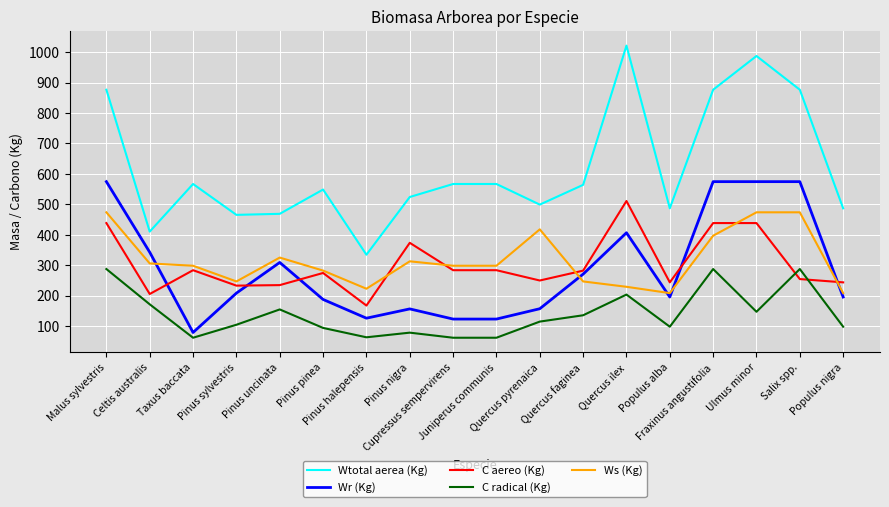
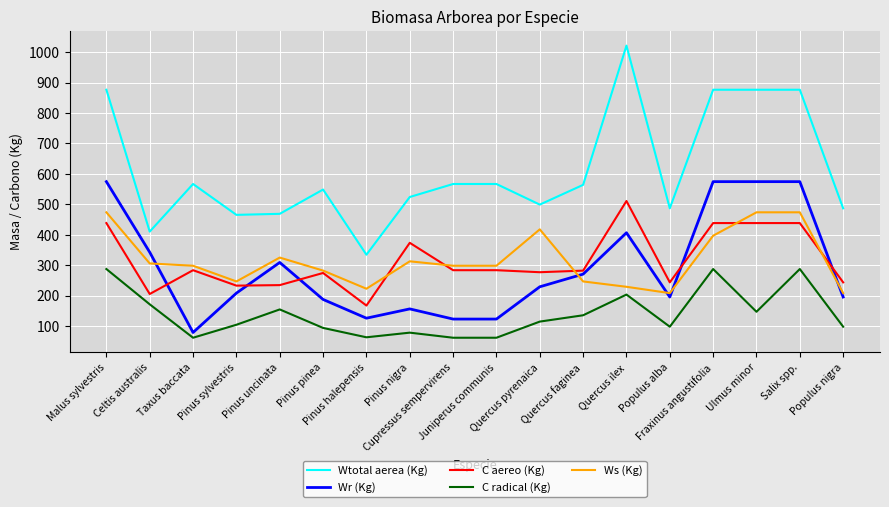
  {
    "Wtotal aerea (Kg)": {
      "Malus sylvestris": 880,
      "Celtis australis": 410,
      "Taxus baccata": 570,
      "Pinus sylvestris": 470,
      "Pinus uncinata": 470,
      "Pinus pinea": 550,
      "Pinus halepensis": 330,
      "Pinus nigra": 520,
      "Cupressus sempervirens": 570,
      "Juniperus communis": 570,
      "Quercus pyrenaica": 500,
      "Quercus faginea": 560,
      "Quercus ilex": 1020,
      "Populus alba": 490,
      "Fraxinus angustifolia": 880,
-     "Ulmus minor": 990,
+     "Ulmus minor": 880,
      "Salix spp.": 880,
      "Populus nigra": 490
    },
    "Wr (Kg)": {
      "Malus sylvestris": 570,
      "Celtis australis": 340,
      "Taxus baccata": 80,
      "Pinus sylvestris": 210,
      "Pinus uncinata": 310,
      "Pinus pinea": 190,
      "Pinus halepensis": 130,
      "Pinus nigra": 160,
      "Cupressus sempervirens": 120,
      "Juniperus communis": 120,
-     "Quercus pyrenaica": 160,
+     "Quercus pyrenaica": 230,
      "Quercus faginea": 270,
      "Quercus ilex": 410,
      "Populus alba": 200,
      "Fraxinus angustifolia": 570,
      "Ulmus minor": 570,
      "Salix spp.": 570,
      "Populus nigra": 200
    },
    "C aereo (Kg)": {
      "Malus sylvestris": 440,
      "Celtis australis": 210,
      "Taxus baccata": 280,
      "Pinus sylvestris": 230,
      "Pinus uncinata": 230,
      "Pinus halepensis": 170,
      "Pinus nigra": 370,
      "Cupressus sempervirens": 280,
      "Juniperus communis": 280,
-     "Quercus pyrenaica": 250,
+     "Quercus pyrenaica": 280,
      "Quercus faginea": 280,
      "Quercus ilex": 510,
      "Populus alba": 240,
      "Fraxinus angustifolia": 440,
      "Ulmus minor": 440,
-     "Salix spp.": 250,
+     "Salix spp.": 440,
      "Populus nigra": 240
    },
    "C radical (Kg)": {
      "Malus sylvestris": 290,
      "Celtis australis": 170,
      "Taxus baccata": 60,
      "Pinus sylvestris": 100,
      "Pinus uncinata": 150,
      "Pinus pinea": 90,
      "Pinus halepensis": 60,
      "Pinus nigra": 80,
      "Cupressus sempervirens": 60,
      "Juniperus communis": 60,
      "Quercus pyrenaica": 110,
      "Quercus faginea": 140,
      "Quercus ilex": 200,
      "Populus alba": 100,
      "Fraxinus angustifolia": 290,
      "Ulmus minor": 150,
      "Salix spp.": 290,
      "Populus nigra": 100
    },
    "Ws (Kg)": {
      "Malus sylvestris": 470,
      "Celtis australis": 310,
      "Taxus baccata": 300,
      "Pinus sylvestris": 250,
      "Pinus uncinata": 320,
      "Pinus halepensis": 220,
      "Pinus nigra": 310,
      "Cupressus sempervirens": 300,
      "Juniperus communis": 300,
      "Quercus pyrenaica": 420,
      "Quercus faginea": 250,
      "Quercus ilex": 230,
      "Populus alba": 210,
      "Fraxinus angustifolia": 400,
      "Ulmus minor": 470,
      "Salix spp.": 470,
      "Populus nigra": 210
    }
  }
